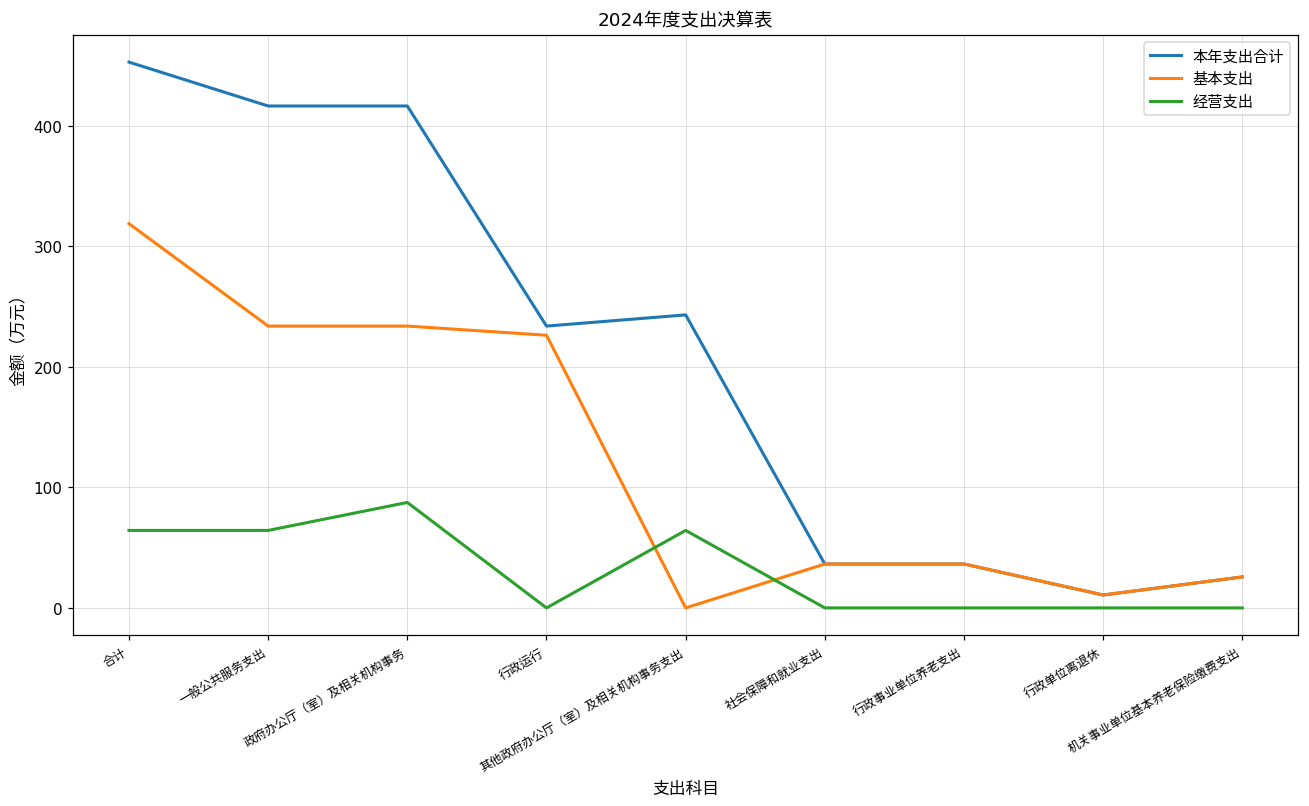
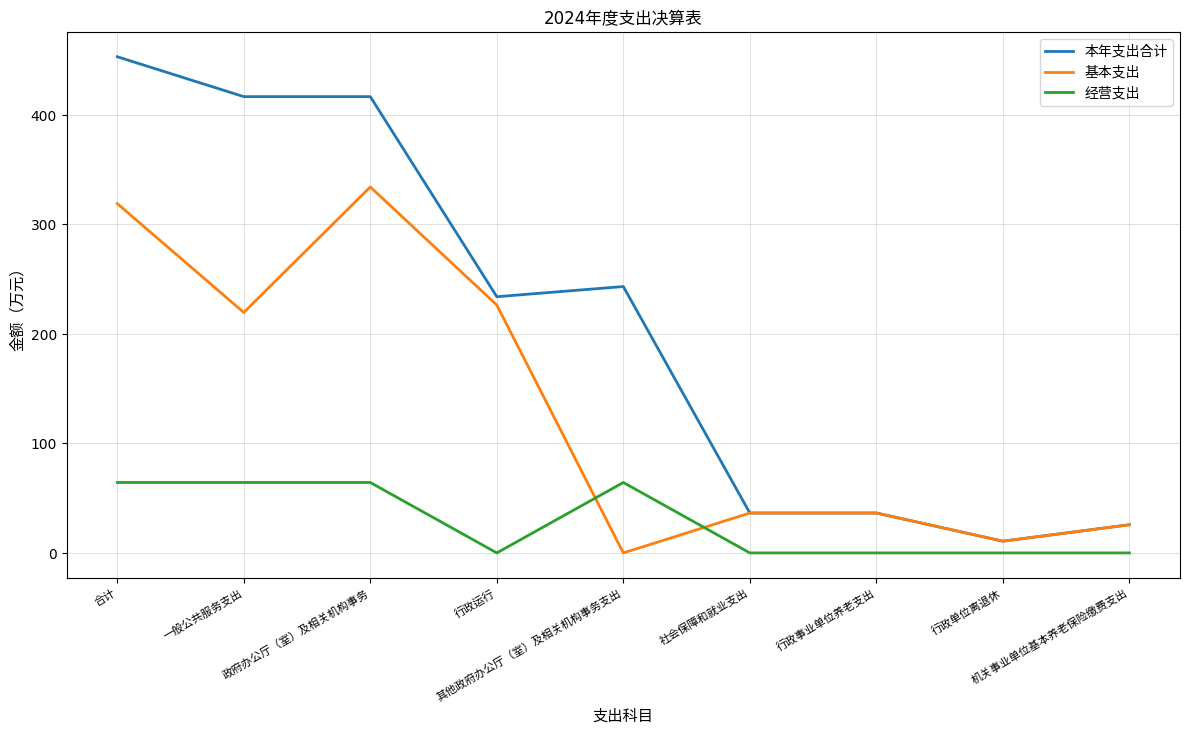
  {
    "本年支出合计": {
      "合计": 453,
      "一般公共服务支出": 417,
      "政府办公厅（室）及相关机构事务": 417,
      "行政运行": 234,
      "其他政府办公厅（室）及相关机构事务支出": 243
    },
    "基本支出": {
      "合计": 319,
-     "一般公共服务支出": 234,
-     "政府办公厅（室）及相关机构事务": 234,
+     "一般公共服务支出": 220,
+     "政府办公厅（室）及相关机构事务": 334,
      "行政运行": 226,
      "其他政府办公厅（室）及相关机构事务支出": 0
    },
    "经营支出": {
      "合计": 64,
      "一般公共服务支出": 64,
-     "政府办公厅（室）及相关机构事务": 88,
+     "政府办公厅（室）及相关机构事务": 64,
      "行政运行": 0,
      "其他政府办公厅（室）及相关机构事务支出": 64,
      "社会保障和就业支出": 0,
      "行政事业单位养老支出": 0,
      "行政单位离退休": 0,
      "机关事业单位基本养老保险缴费支出": 0
    }
  }
